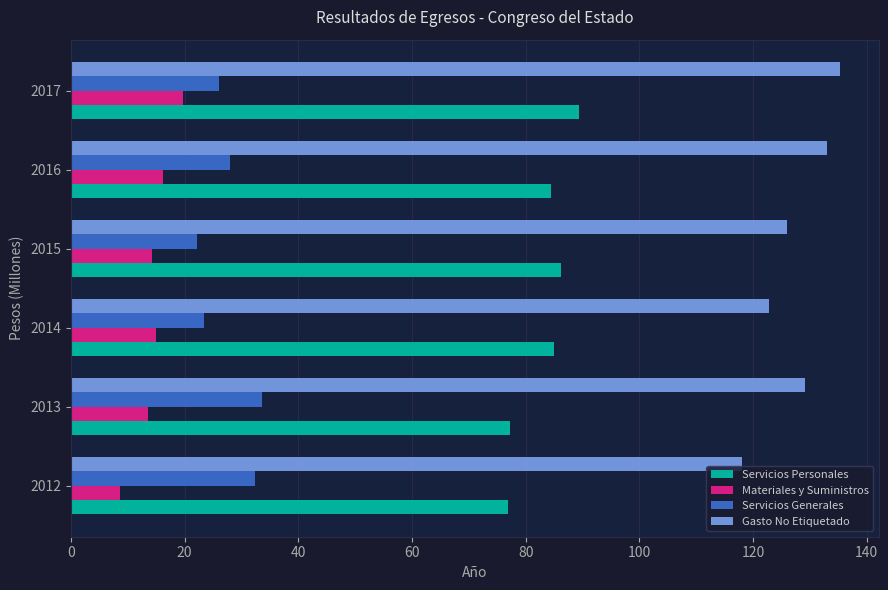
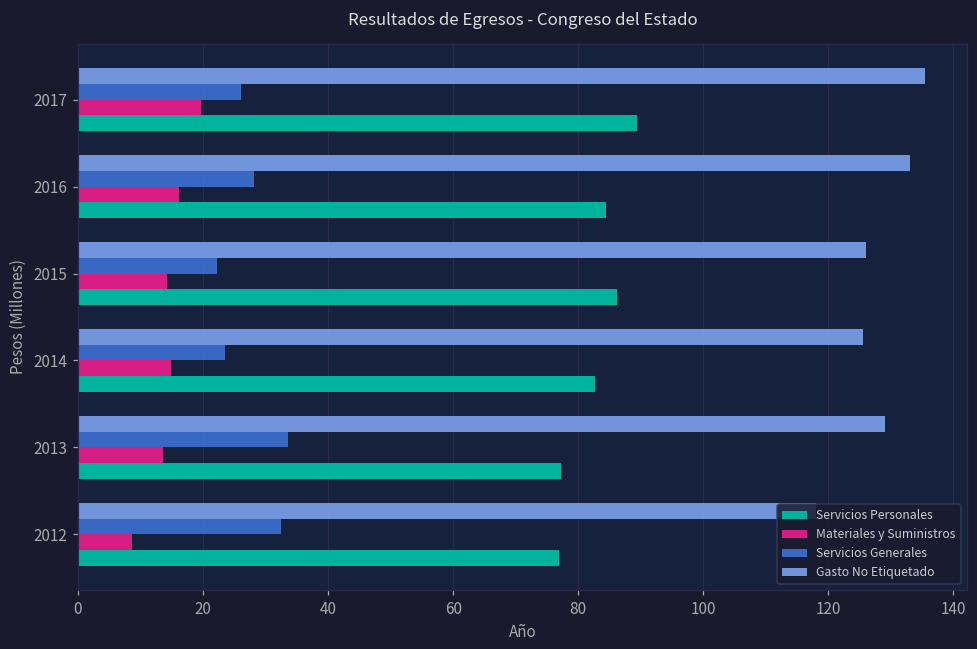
  {
    "Servicios Personales": {
      "2017": 89,
      "2016": 84,
      "2015": 86,
-     "2014": 85,
+     "2014": 83,
      "2013": 77,
      "2012": 77
    },
    "Materiales y Suministros": {
      "2017": 20,
      "2016": 16,
      "2015": 14,
      "2014": 15,
      "2013": 14,
      "2012": 9
    },
    "Servicios Generales": {
      "2017": 26,
      "2016": 28,
      "2015": 22,
      "2014": 24,
      "2013": 34,
      "2012": 32
    },
    "Gasto No Etiquetado": {
      "2017": 135,
      "2016": 133,
      "2015": 126,
-     "2014": 123,
+     "2014": 126,
      "2013": 129,
      "2012": 118
    }
  }
